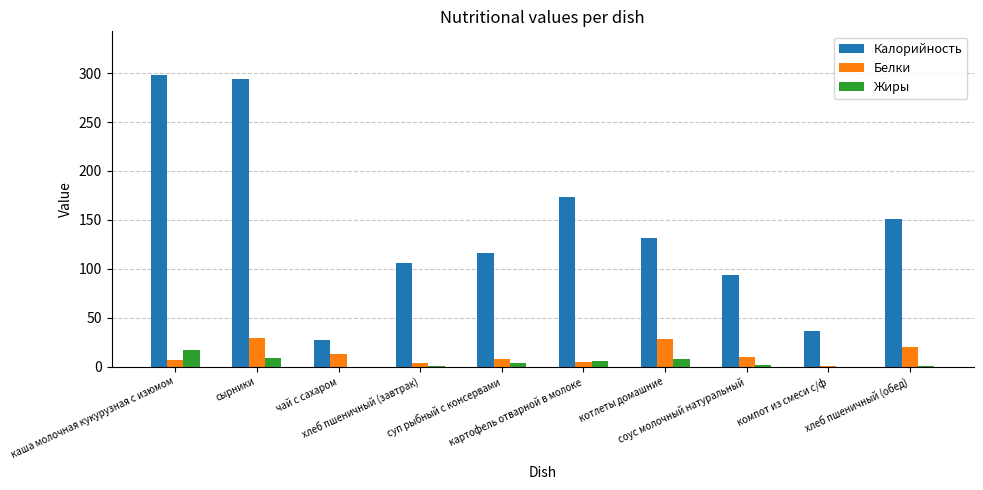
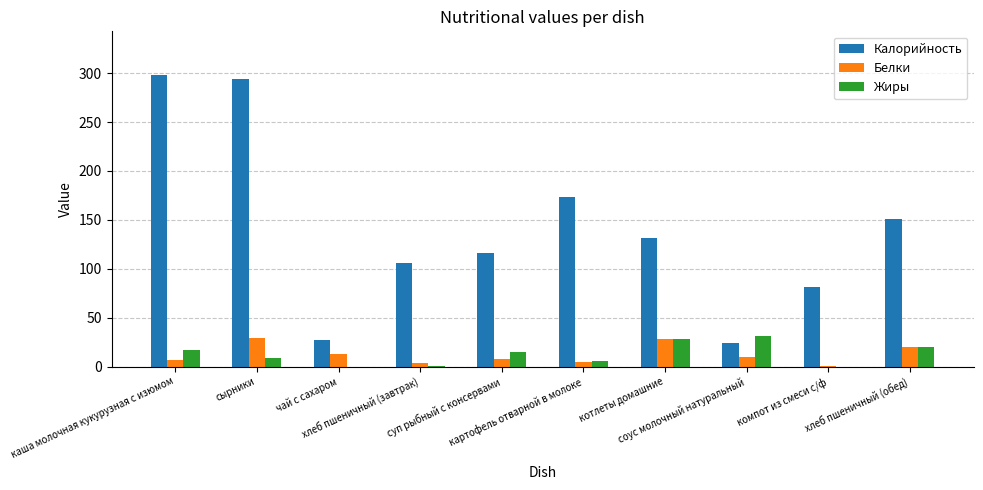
  {
    "Калорийность": {
      "каша молочная кукурузная с изюмом": 300,
      "сырники": 290,
      "чай с сахаром": 30,
      "хлеб пшеничный (завтрак)": 110,
      "суп рыбный с консервами": 120,
      "картофель отварной в молоке": 170,
      "котлеты домашние": 130,
-     "соус молочный натуральный": 90,
-     "компот из смеси с/ф": 40,
+     "соус молочный натуральный": 20,
+     "компот из смеси с/ф": 80,
      "хлеб пшеничный (обед)": 150
    },
    "Белки": {
      "каша молочная кукурузная с изюмом": 10,
      "сырники": 30,
      "чай с сахаром": 10,
      "хлеб пшеничный (завтрак)": 0,
      "суп рыбный с консервами": 10,
      "картофель отварной в молоке": 0,
      "котлеты домашние": 30,
      "соус молочный натуральный": 10,
      "хлеб пшеничный (обед)": 20
    },
    "Жиры": {
      "каша молочная кукурузная с изюмом": 20,
      "сырники": 10,
      "чай с сахаром": 0,
-     "суп рыбный с консервами": 0,
+     "суп рыбный с консервами": 10,
      "картофель отварной в молоке": 10,
-     "котлеты домашние": 10,
-     "соус молочный натуральный": 0,
+     "котлеты домашние": 30,
+     "соус молочный натуральный": 30,
      "компот из смеси с/ф": 0,
-     "хлеб пшеничный (обед)": 0
+     "хлеб пшеничный (обед)": 20
    }
  }
